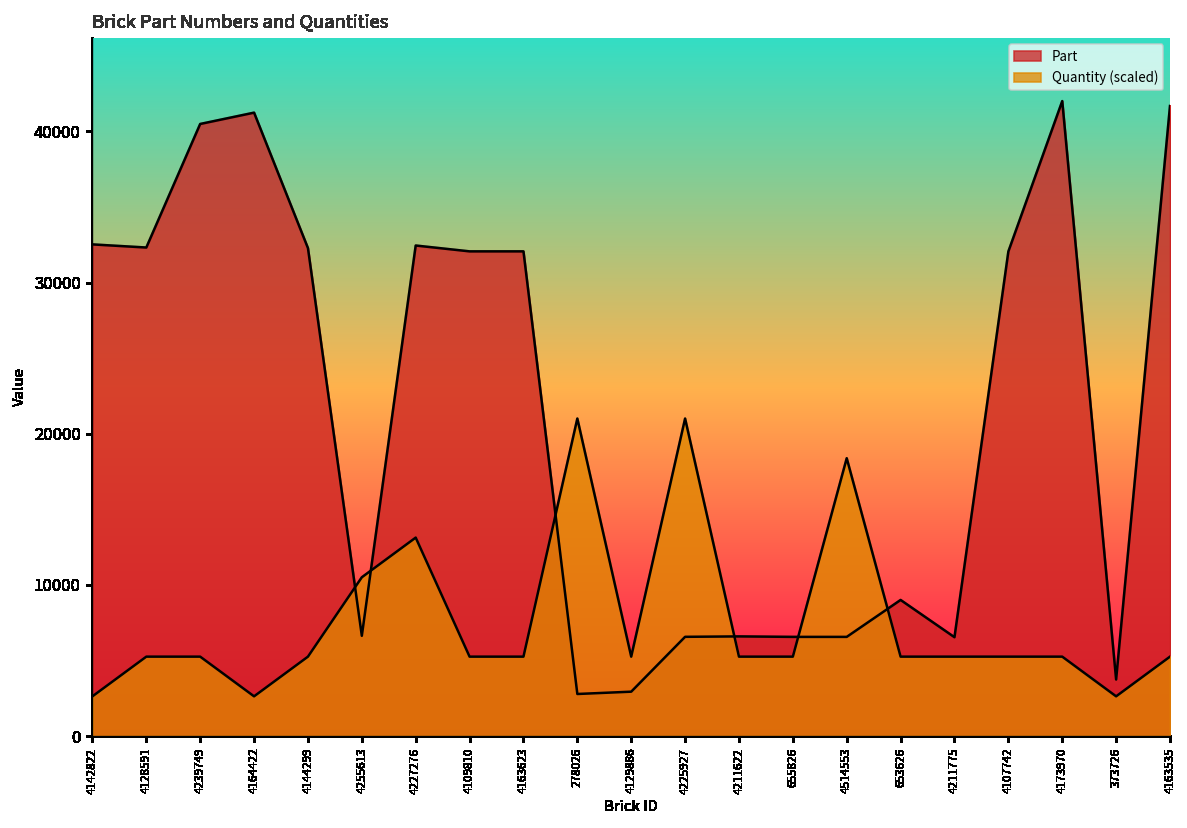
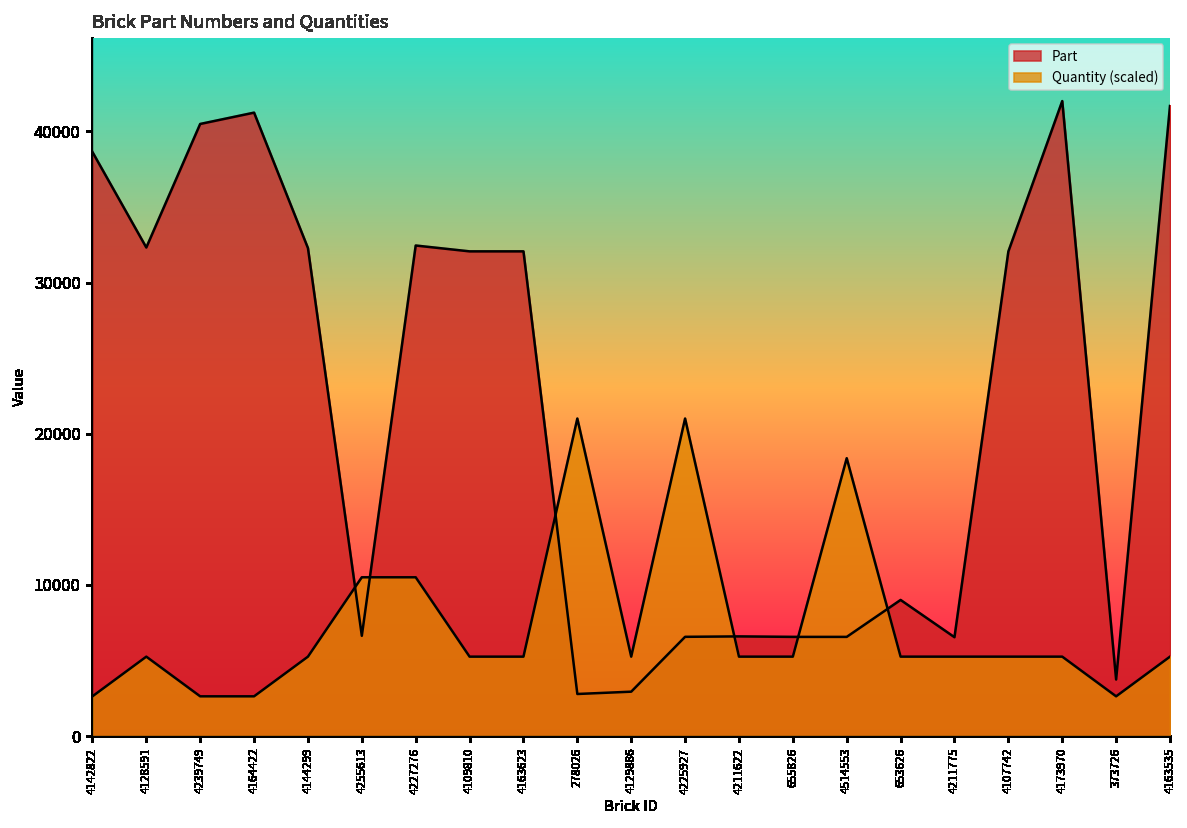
  {
    "Part": {
-     "4142822": 32500,
+     "4142822": 38600,
      "4128591": 32300,
      "4239749": 40500,
      "4164422": 41200,
      "4144299": 32300,
      "4255613": 6600,
      "4227276": 32400,
      "4109810": 32100,
      "4163623": 32100,
      "278026": 2800,
      "4129886": 2900,
      "4225927": 6600,
      "4211622": 6600,
      "655826": 6600,
      "4514553": 6600,
      "653626": 9000,
      "4211775": 6500,
      "4107742": 32100,
      "4173970": 42000,
      "373726": 3700,
      "4163535": 41700
    },
    "Quantity (scaled)": {
      "4142822": 2600,
      "4128591": 5300,
-     "4239749": 5300,
+     "4239749": 2600,
      "4164422": 2600,
      "4144299": 5300,
      "4255613": 10500,
-     "4227276": 13100,
+     "4227276": 10500,
      "4109810": 5300,
      "4163623": 5300,
      "278026": 21000,
      "4129886": 5300,
      "4225927": 21000,
      "4211622": 5300,
      "655826": 5300,
      "4514553": 18400,
      "653626": 5300,
      "4211775": 5300,
      "4107742": 5300,
      "4173970": 5300,
      "373726": 2600,
      "4163535": 5300
    }
  }
